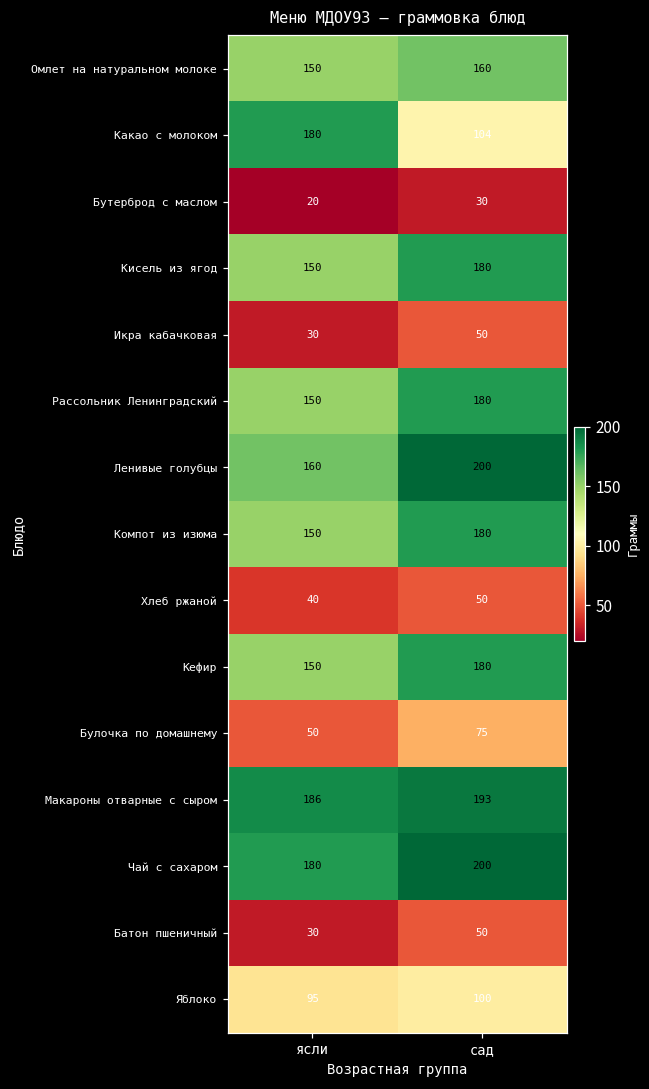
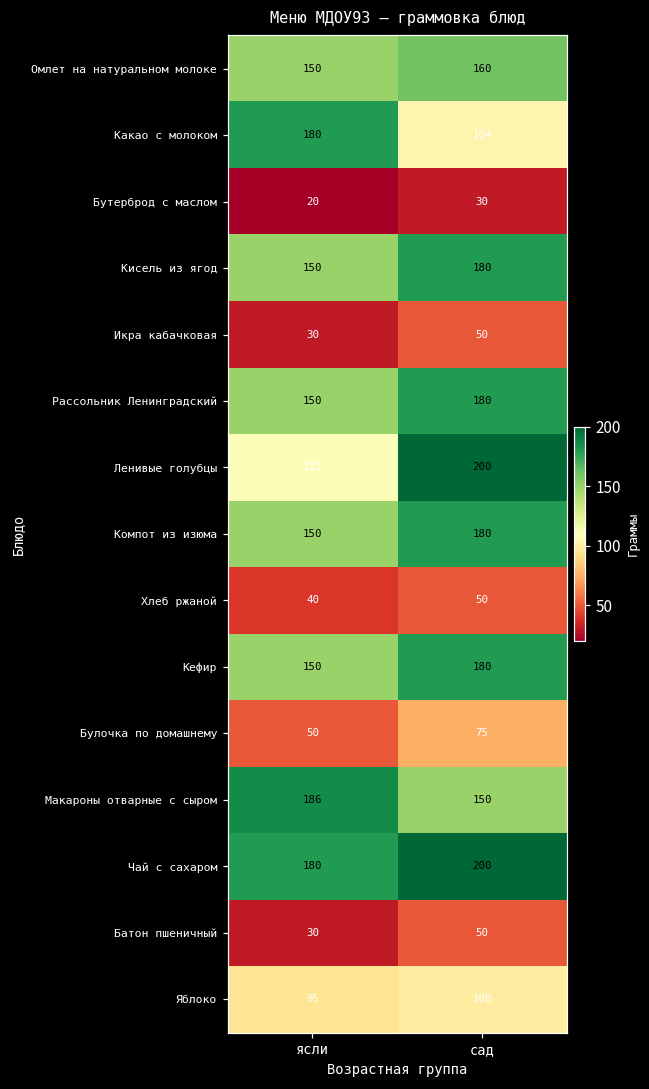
  {
    "Омлет на натуральном молоке": {
      "ясли": 150,
      "сад": 160
    },
    "Какао с молоком": {
      "ясли": 180,
      "сад": 104
    },
    "Бутерброд с маслом": {
      "ясли": 20,
      "сад": 30
    },
    "Кисель из ягод": {
      "ясли": 150,
      "сад": 180
    },
    "Икра кабачковая": {
      "ясли": 30,
      "сад": 50
    },
    "Рассольник Ленинградский": {
      "ясли": 150,
      "сад": 180
    },
    "Ленивые голубцы": {
-     "ясли": 160,
+     "ясли": 112,
      "сад": 200
    },
    "Компот из изюма": {
      "ясли": 150,
      "сад": 180
    },
    "Хлеб ржаной": {
      "ясли": 40,
      "сад": 50
    },
    "Кефир": {
      "ясли": 150,
      "сад": 180
    },
    "Булочка по домашнему": {
      "ясли": 50,
      "сад": 75
    },
    "Макароны отварные с сыром": {
      "ясли": 186,
-     "сад": 193
+     "сад": 150
    },
    "Чай с сахаром": {
      "ясли": 180,
      "сад": 200
    },
    "Батон пшеничный": {
      "ясли": 30,
      "сад": 50
    },
    "Яблоко": {
      "ясли": 95,
      "сад": 100
    }
  }
